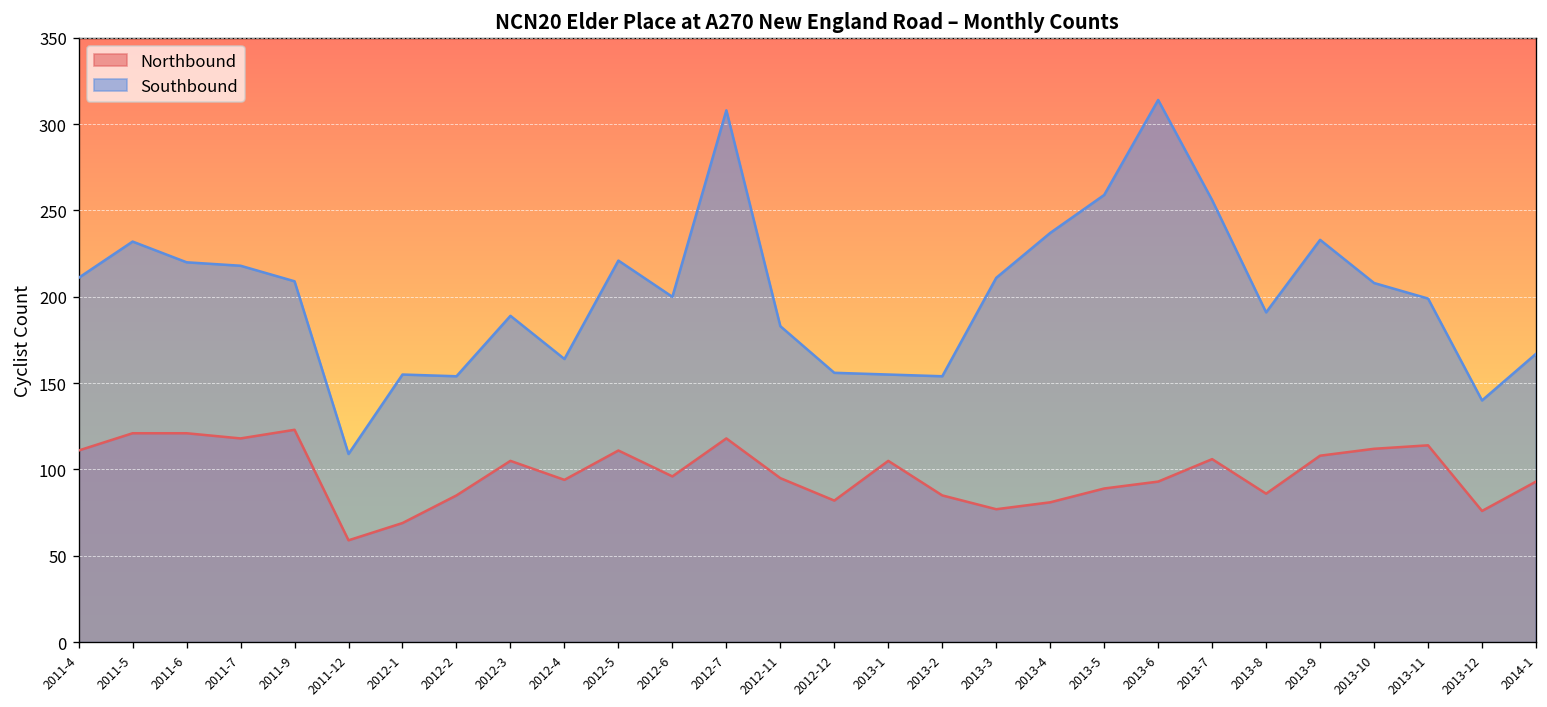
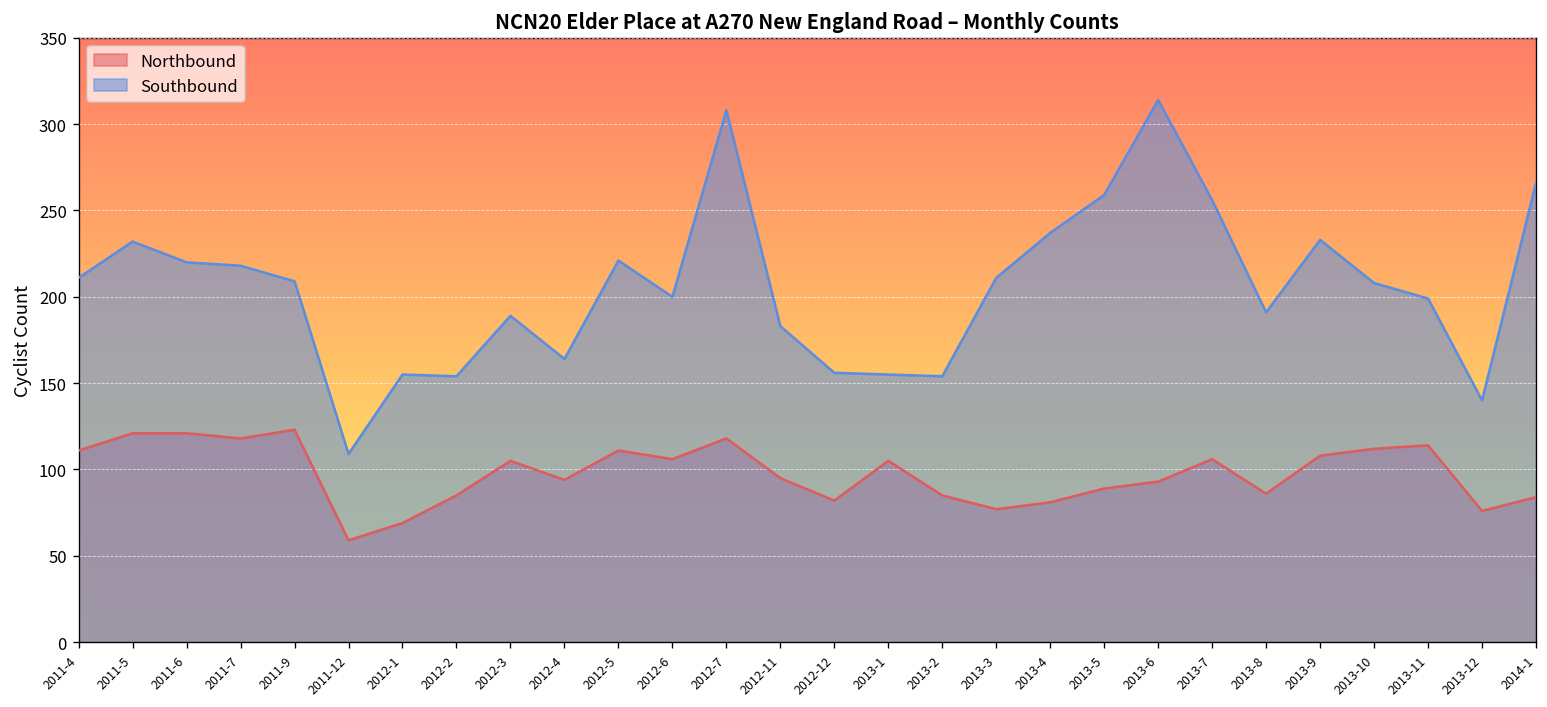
  {
    "Northbound": {
      "2011-4": 111,
      "2011-5": 121,
      "2011-6": 121,
      "2011-7": 118,
      "2011-9": 123,
      "2011-12": 59,
      "2012-1": 69,
      "2012-2": 85,
      "2012-3": 105,
      "2012-4": 94,
      "2012-5": 111,
-     "2012-6": 96,
+     "2012-6": 106,
      "2012-7": 118,
      "2012-11": 95,
      "2012-12": 82,
      "2013-1": 105,
      "2013-2": 85,
      "2013-3": 77,
      "2013-4": 81,
      "2013-5": 89,
      "2013-6": 93,
      "2013-7": 106,
      "2013-8": 86,
      "2013-9": 108,
      "2013-10": 112,
      "2013-11": 114,
      "2013-12": 76,
-     "2014-1": 93
+     "2014-1": 84
    },
    "Southbound": {
      "2011-4": 211,
      "2011-5": 232,
      "2011-6": 220,
      "2011-7": 218,
      "2011-9": 209,
      "2011-12": 109,
      "2012-1": 155,
      "2012-2": 154,
      "2012-3": 189,
      "2012-4": 164,
      "2012-5": 221,
      "2012-6": 200,
      "2012-7": 308,
      "2012-11": 183,
      "2012-12": 156,
      "2013-1": 155,
      "2013-2": 154,
      "2013-3": 211,
      "2013-4": 237,
      "2013-5": 259,
      "2013-6": 314,
      "2013-7": 256,
      "2013-8": 191,
      "2013-9": 233,
      "2013-10": 208,
      "2013-11": 199,
      "2013-12": 140,
-     "2014-1": 167
+     "2014-1": 266
    }
  }
